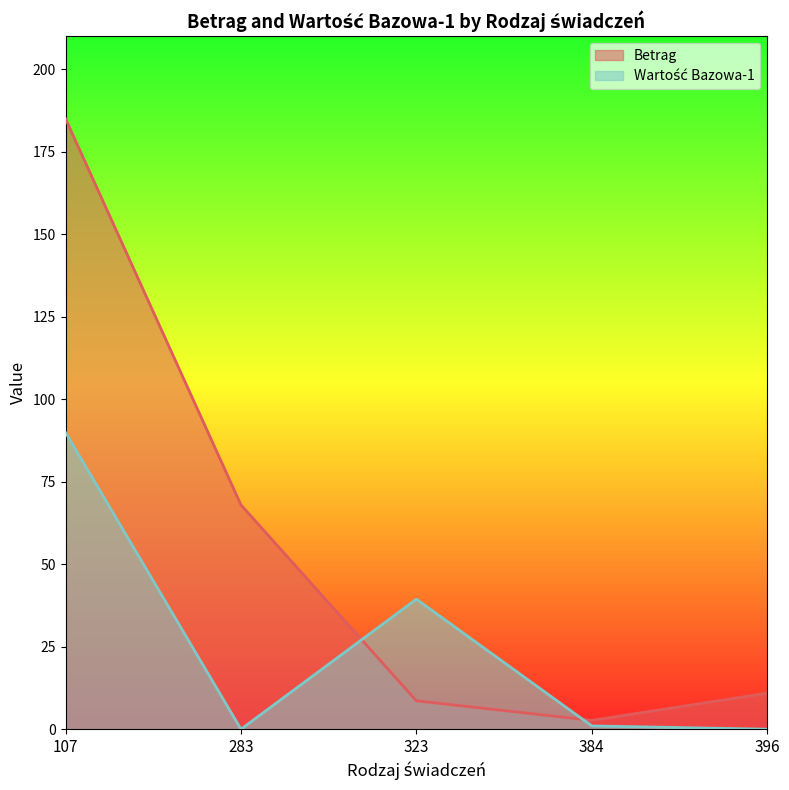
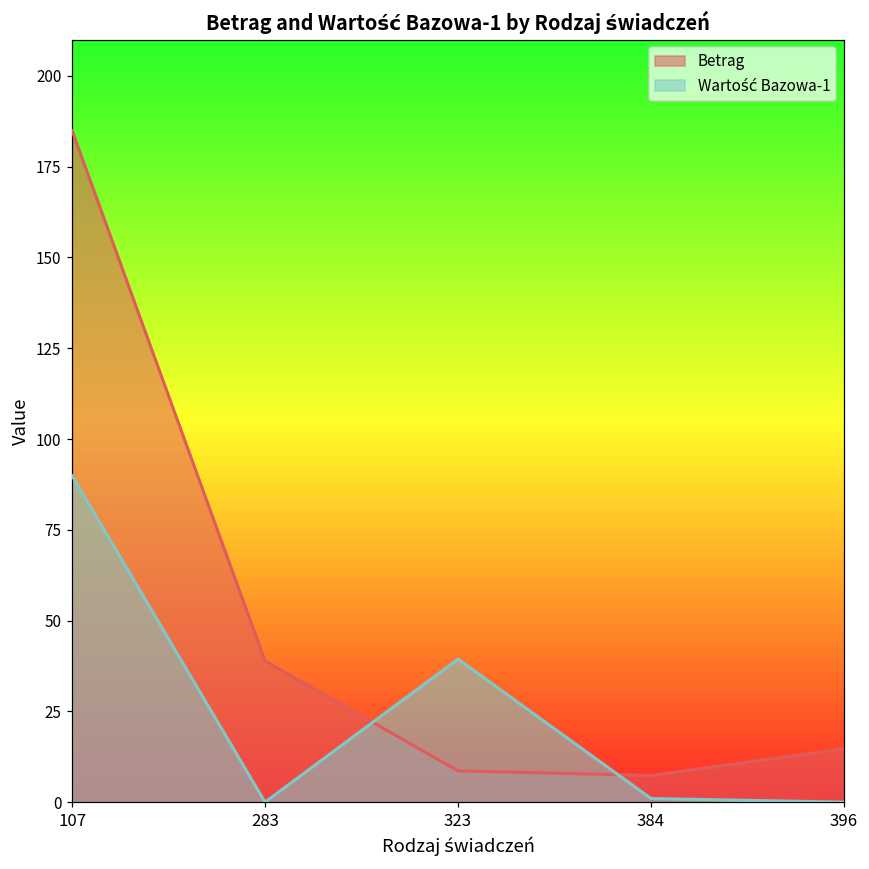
  {
    "Betrag": {
      "107": 185,
-     "283": 68,
+     "283": 39,
      "323": 9,
-     "384": 3,
-     "396": 11
+     "384": 7,
+     "396": 15
    },
    "Wartość Bazowa-1": {
      "107": 90,
      "283": 0,
      "323": 39,
      "384": 1,
      "396": 0
    }
  }
